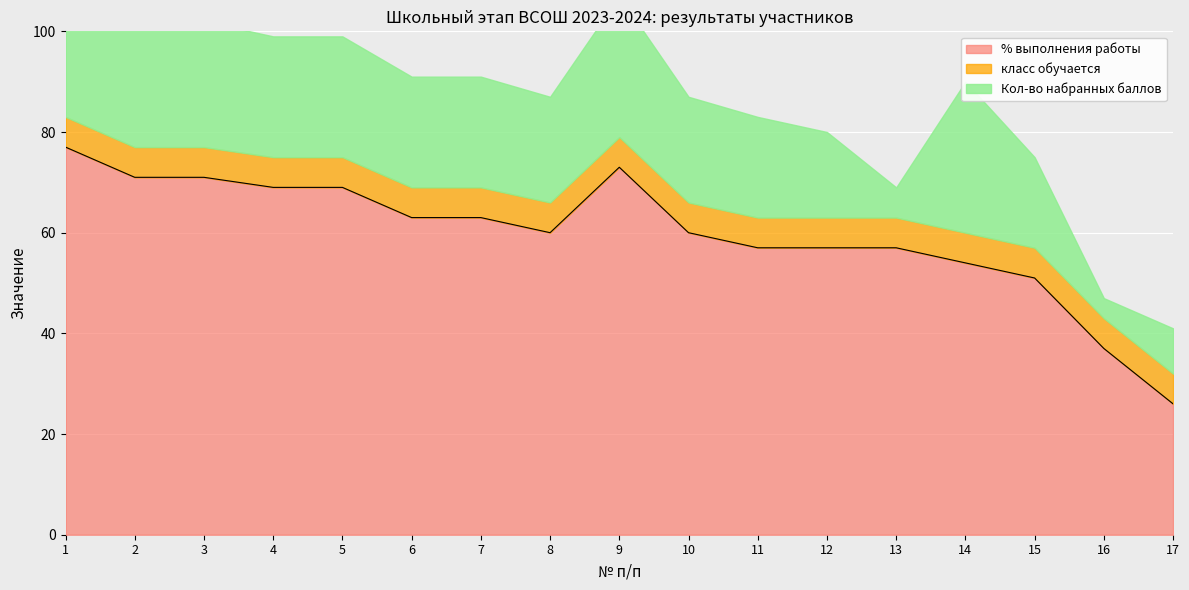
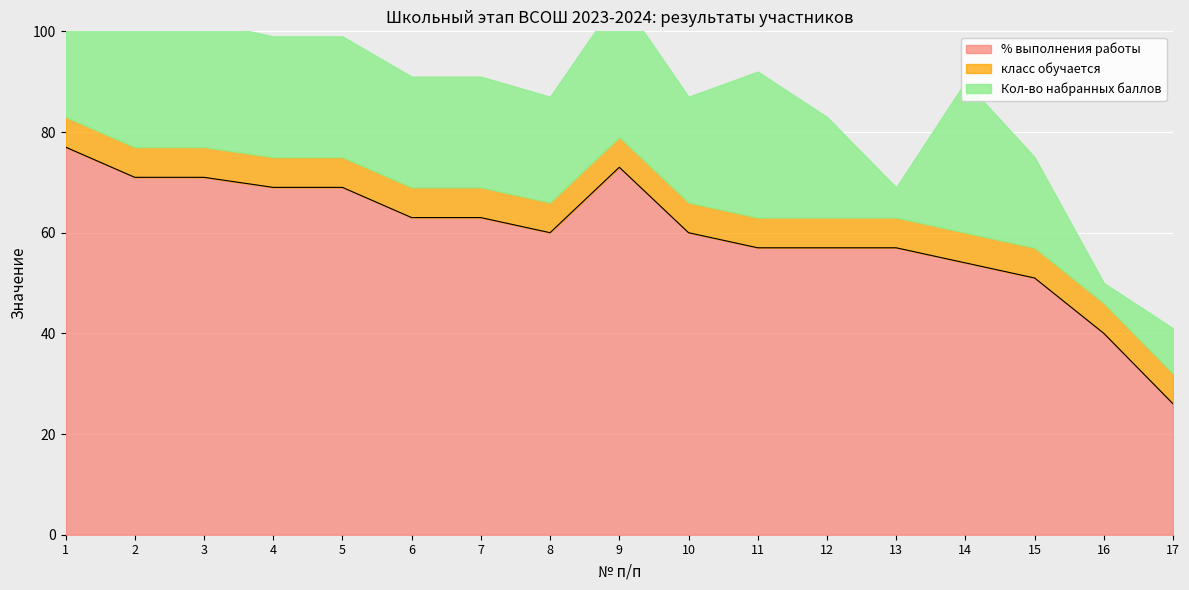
  {
    "% выполнения работы": {
      "1": 77,
      "2": 71,
      "3": 71,
      "4": 69,
      "5": 69,
      "6": 63,
      "7": 63,
      "8": 60,
      "9": 73,
      "10": 60,
      "11": 57,
      "12": 57,
      "13": 57,
      "14": 54,
      "15": 51,
-     "16": 37,
+     "16": 40,
      "17": 26
    },
    "класс обучается": {
      "1": 6,
      "2": 6,
      "3": 6,
      "4": 6,
      "5": 6,
      "6": 6,
      "7": 6,
      "8": 6,
      "9": 6,
      "10": 6,
      "11": 6,
      "12": 6,
      "13": 6,
      "14": 6,
      "15": 6,
      "16": 6,
      "17": 6
    },
    "Кол-во набранных баллов": {
      "4": 24,
      "5": 24,
      "6": 22,
      "7": 22,
      "8": 21,
      "10": 21,
-     "11": 20,
-     "12": 17,
+     "11": 29,
+     "12": 20,
      "13": 6,
      "15": 18,
      "16": 4,
      "17": 9
    }
  }
